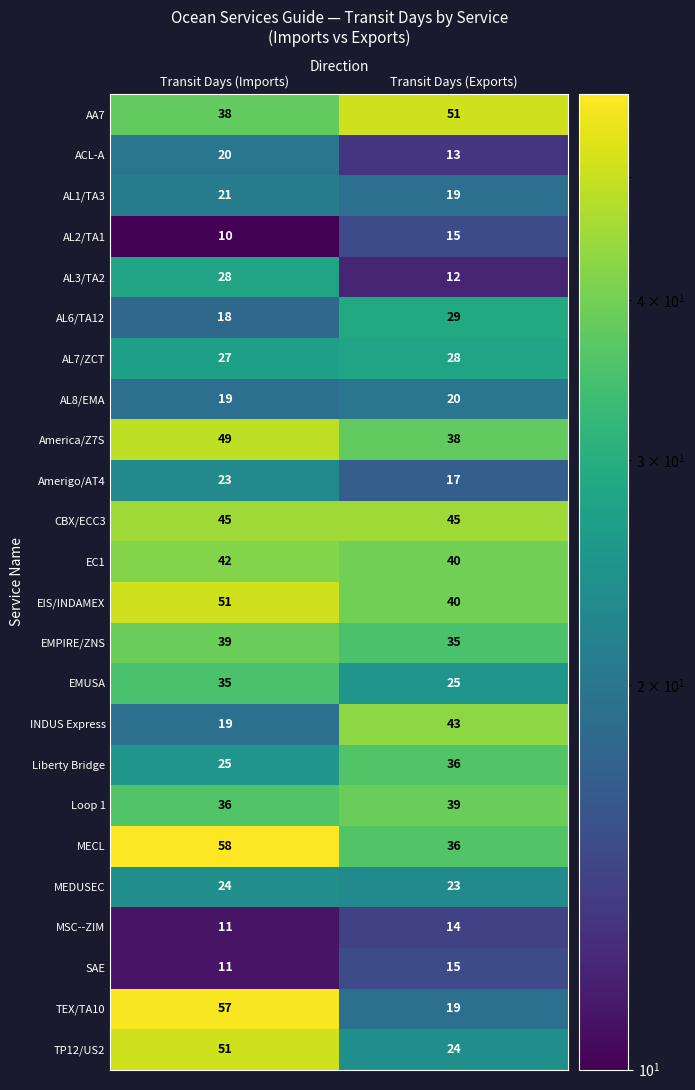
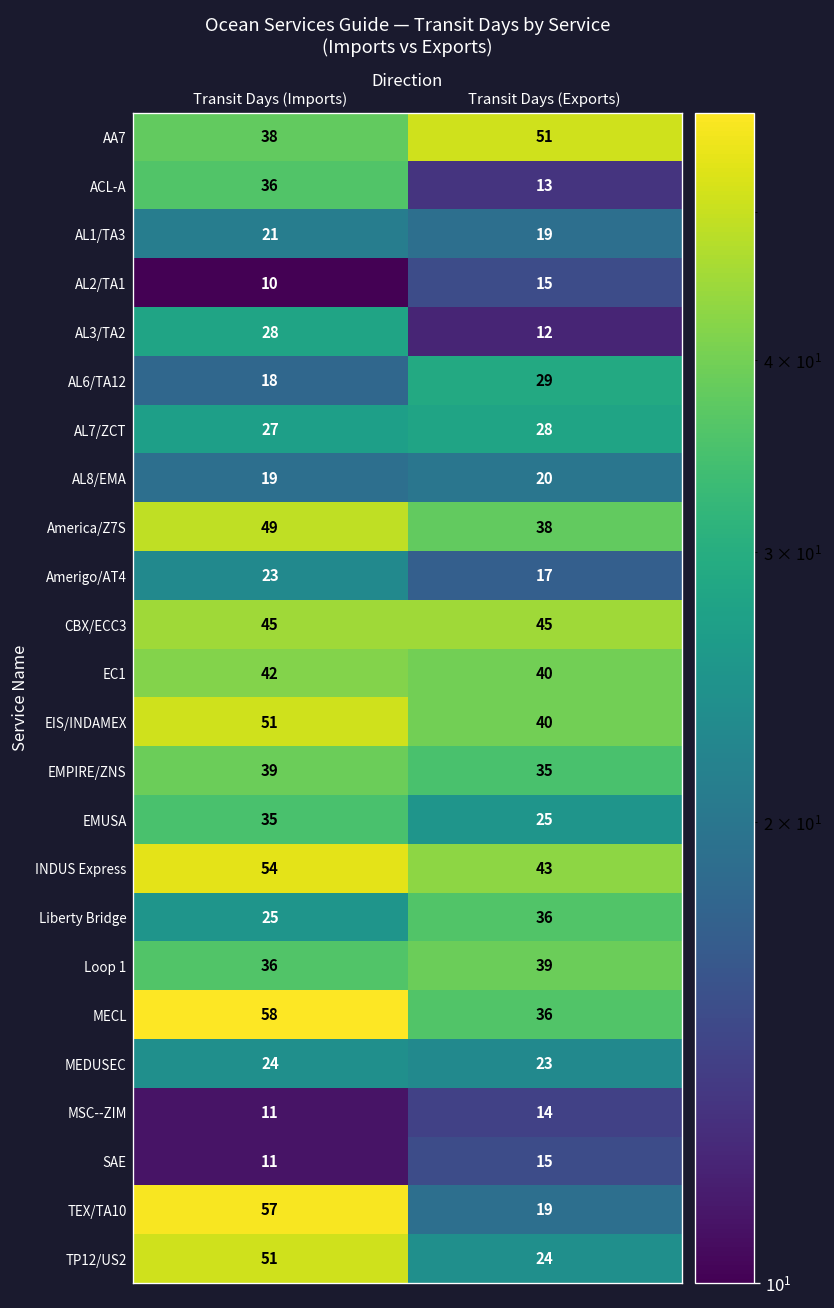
  {
    "AA7": {
      "Transit Days (Imports)": 38,
      "Transit Days (Exports)": 51
    },
    "ACL-A": {
-     "Transit Days (Imports)": 20,
+     "Transit Days (Imports)": 36,
      "Transit Days (Exports)": 13
    },
    "AL1/TA3": {
      "Transit Days (Imports)": 21,
      "Transit Days (Exports)": 19
    },
    "AL2/TA1": {
      "Transit Days (Imports)": 10,
      "Transit Days (Exports)": 15
    },
    "AL3/TA2": {
      "Transit Days (Imports)": 28,
      "Transit Days (Exports)": 12
    },
    "AL6/TA12": {
      "Transit Days (Imports)": 18,
      "Transit Days (Exports)": 29
    },
    "AL7/ZCT": {
      "Transit Days (Imports)": 27,
      "Transit Days (Exports)": 28
    },
    "AL8/EMA": {
      "Transit Days (Imports)": 19,
      "Transit Days (Exports)": 20
    },
    "America/Z7S": {
      "Transit Days (Imports)": 49,
      "Transit Days (Exports)": 38
    },
    "Amerigo/AT4": {
      "Transit Days (Imports)": 23,
      "Transit Days (Exports)": 17
    },
    "CBX/ECC3": {
      "Transit Days (Imports)": 45,
      "Transit Days (Exports)": 45
    },
    "EC1": {
      "Transit Days (Imports)": 42,
      "Transit Days (Exports)": 40
    },
    "EIS/INDAMEX": {
      "Transit Days (Imports)": 51,
      "Transit Days (Exports)": 40
    },
    "EMPIRE/ZNS": {
      "Transit Days (Imports)": 39,
      "Transit Days (Exports)": 35
    },
    "EMUSA": {
      "Transit Days (Imports)": 35,
      "Transit Days (Exports)": 25
    },
    "INDUS Express": {
-     "Transit Days (Imports)": 19,
+     "Transit Days (Imports)": 54,
      "Transit Days (Exports)": 43
    },
    "Liberty Bridge": {
      "Transit Days (Imports)": 25,
      "Transit Days (Exports)": 36
    },
    "Loop 1": {
      "Transit Days (Imports)": 36,
      "Transit Days (Exports)": 39
    },
    "MECL": {
      "Transit Days (Imports)": 58,
      "Transit Days (Exports)": 36
    },
    "MEDUSEC": {
      "Transit Days (Imports)": 24,
      "Transit Days (Exports)": 23
    },
    "MSC--ZIM": {
      "Transit Days (Imports)": 11,
      "Transit Days (Exports)": 14
    },
    "SAE": {
      "Transit Days (Imports)": 11,
      "Transit Days (Exports)": 15
    },
    "TEX/TA10": {
      "Transit Days (Imports)": 57,
      "Transit Days (Exports)": 19
    },
    "TP12/US2": {
      "Transit Days (Imports)": 51,
      "Transit Days (Exports)": 24
    }
  }
